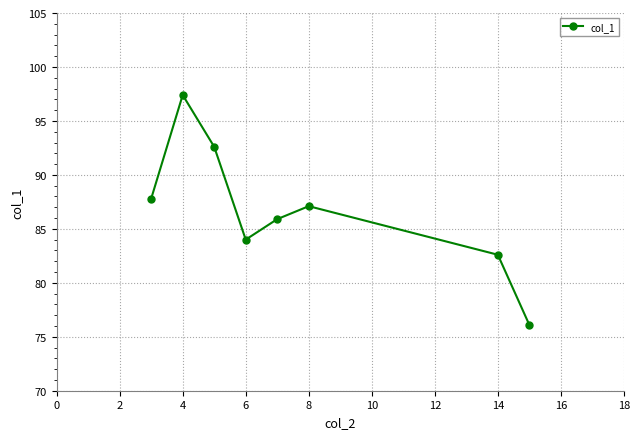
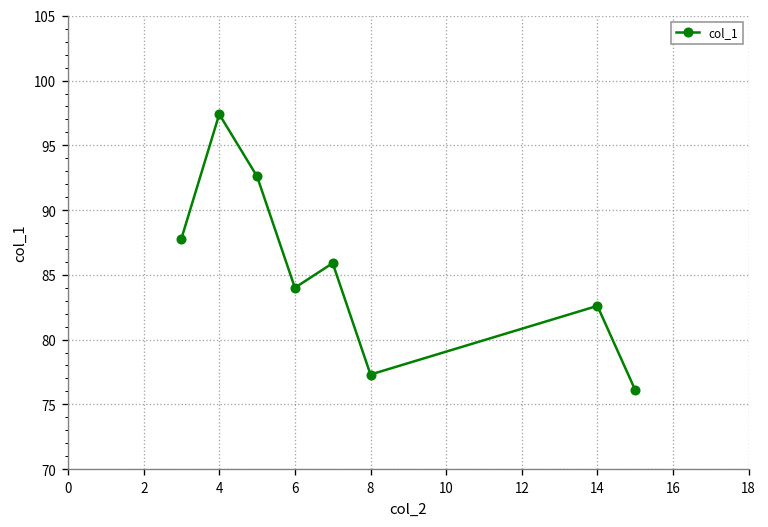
  {
    "4": 97.4,
    "6": 84.0,
-   "8": 87.1,
+   "8": 77.3,
    "14": 82.6
  }
